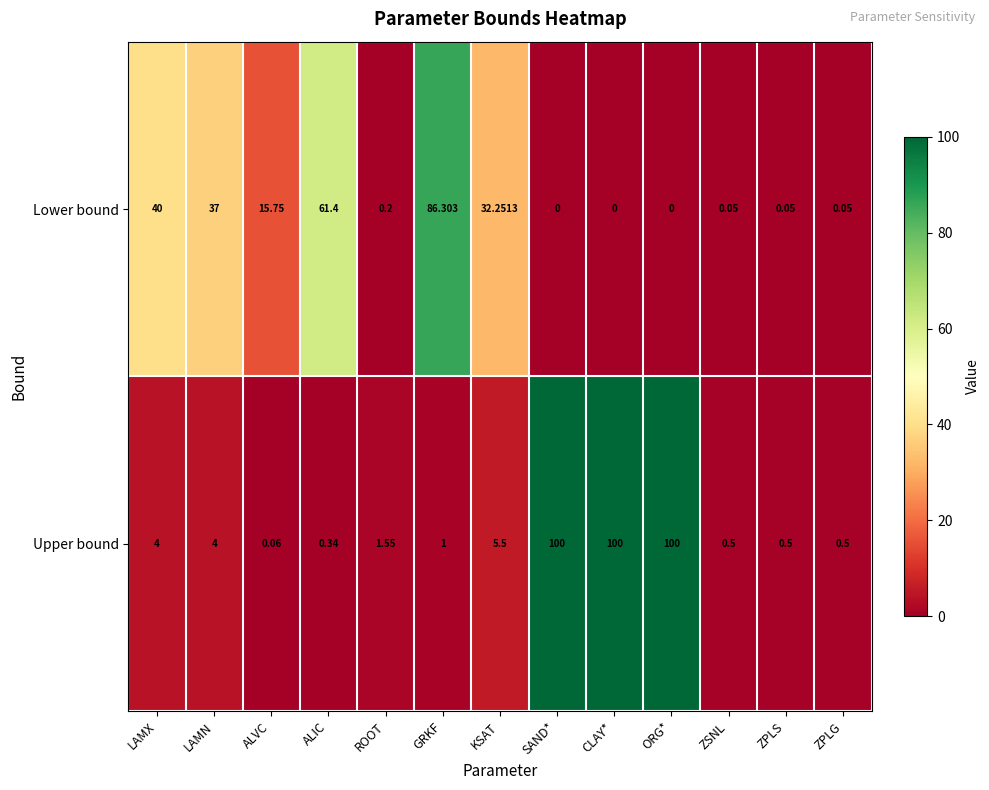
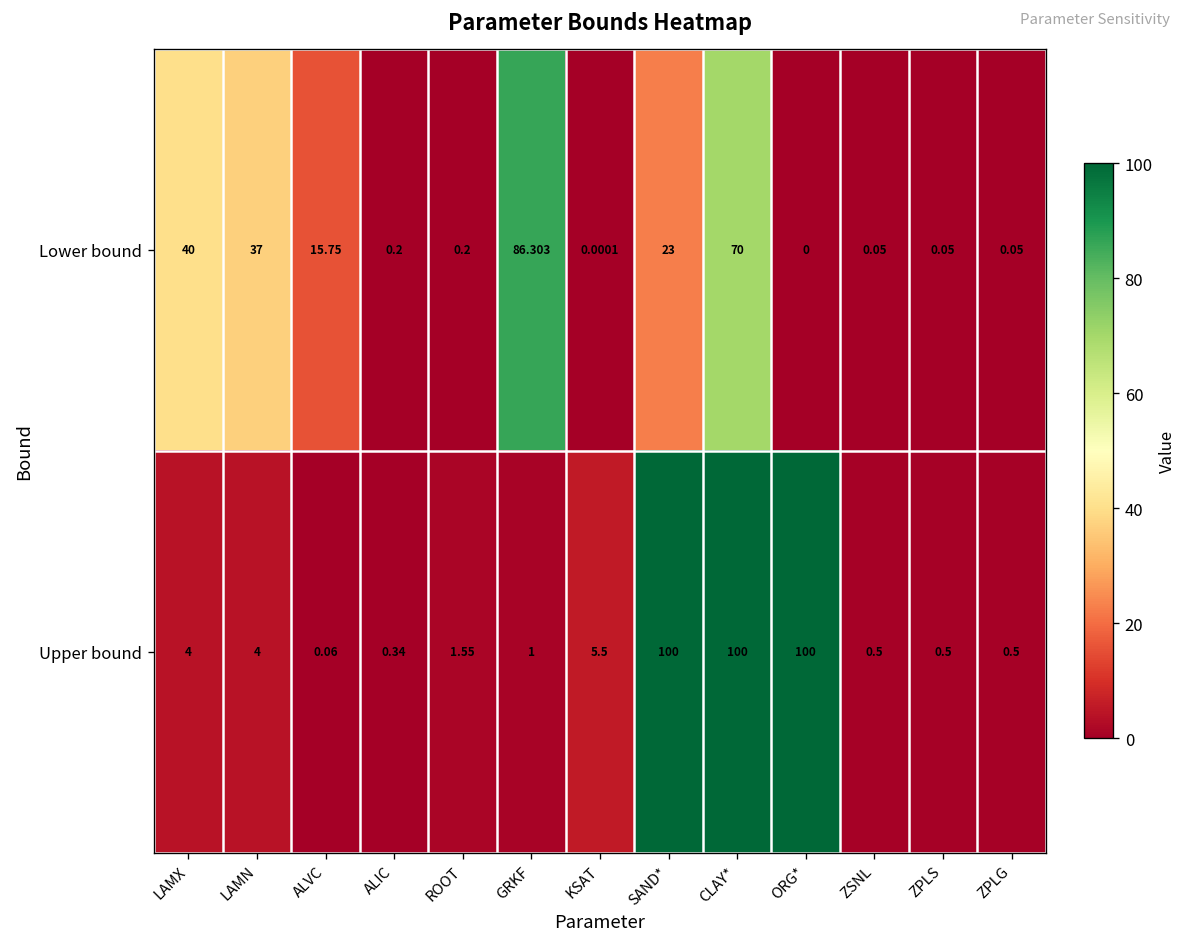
  {
    "Lower bound": {
      "LAMX": 40,
      "LAMN": 37,
      "ALVC": 15.75,
-     "ALIC": 61.4,
+     "ALIC": 0.2,
      "ROOT": 0.2,
      "GRKF": 86.303,
-     "KSAT": 32.2513,
-     "SAND*": 0,
-     "CLAY*": 0,
+     "KSAT": 0.0001,
+     "SAND*": 23,
+     "CLAY*": 70,
      "ORG*": 0,
      "ZSNL": 0.05,
      "ZPLS": 0.05,
      "ZPLG": 0.05
    },
    "Upper bound": {
      "LAMX": 4,
      "LAMN": 4,
      "ALVC": 0.06,
      "ALIC": 0.34,
      "ROOT": 1.55,
      "GRKF": 1,
      "KSAT": 5.5,
      "SAND*": 100,
      "CLAY*": 100,
      "ORG*": 100,
      "ZSNL": 0.5,
      "ZPLS": 0.5,
      "ZPLG": 0.5
    }
  }
